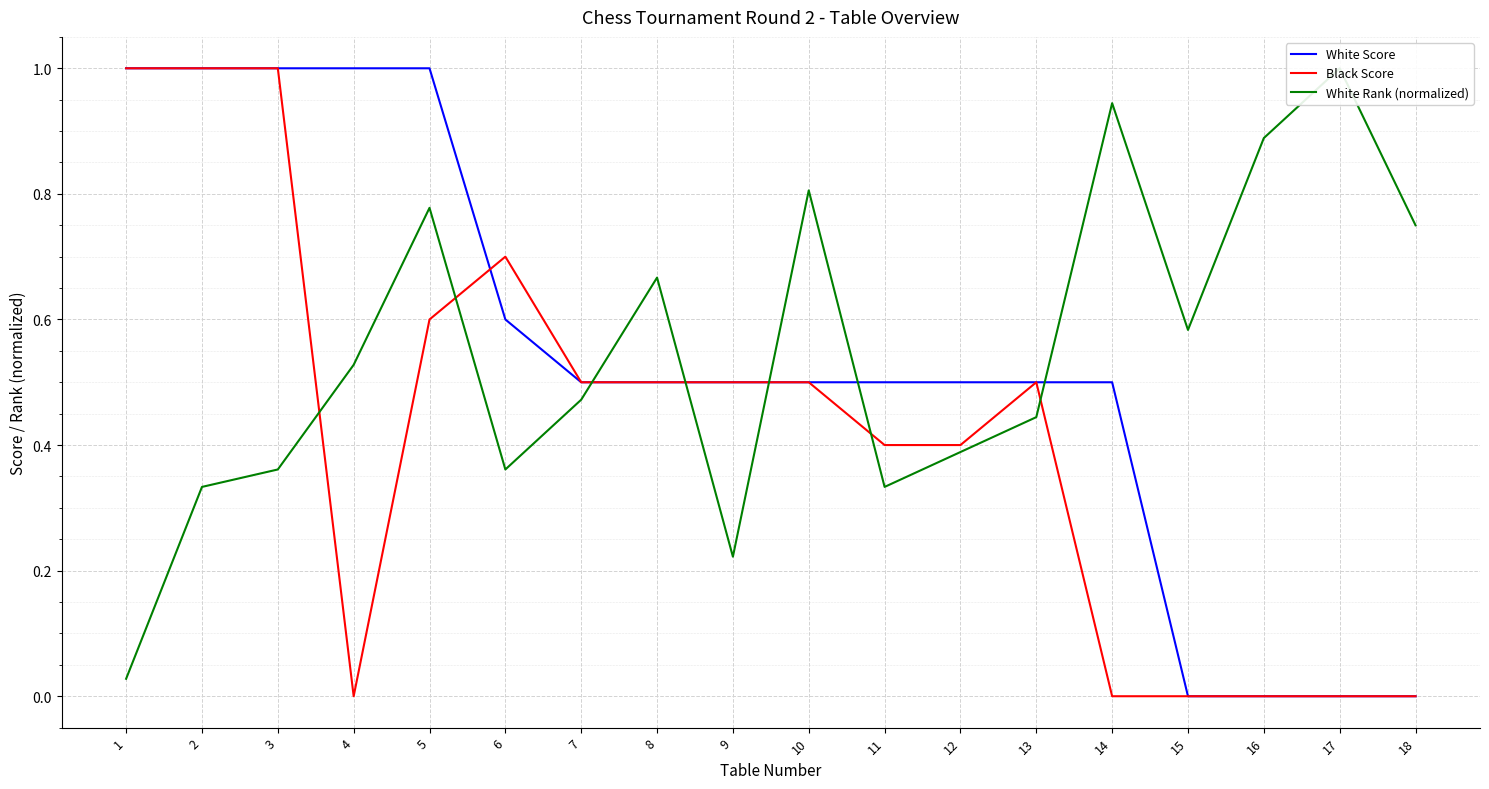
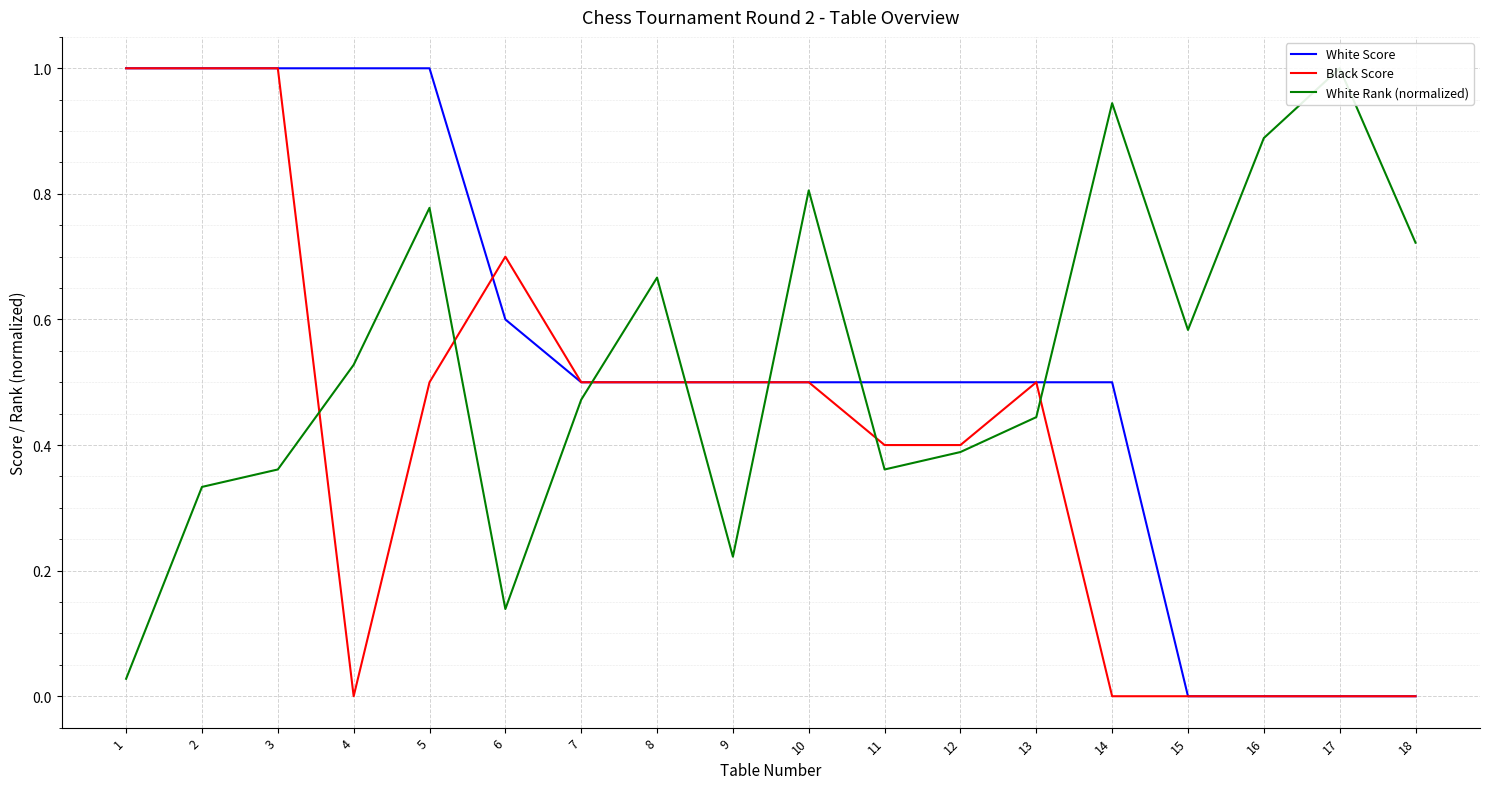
  {
    "White Score": {
      "4": 1.00,
      "5": 1.00,
      "6": 0.60,
      "11": 0.50,
      "12": 0.50,
      "14": 0.50
    },
    "Black Score": {
      "4": 0.0,
-     "5": 0.6,
+     "5": 0.5,
      "6": 0.7,
      "11": 0.4,
      "12": 0.4,
      "14": 0.0
    },
    "White Rank (normalized)": {
      "1": 0.03,
      "2": 0.33,
      "3": 0.36,
      "4": 0.53,
      "5": 0.78,
-     "6": 0.36,
+     "6": 0.14,
      "7": 0.47,
      "8": 0.67,
      "9": 0.22,
      "10": 0.81,
-     "11": 0.33,
+     "11": 0.36,
      "12": 0.39,
      "13": 0.44,
      "14": 0.94,
      "15": 0.58,
      "16": 0.89,
-     "18": 0.75
+     "18": 0.72
    }
  }
